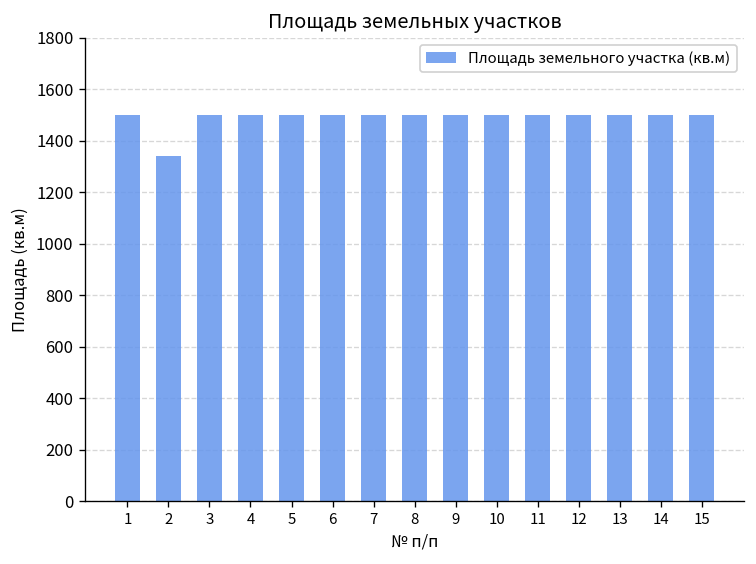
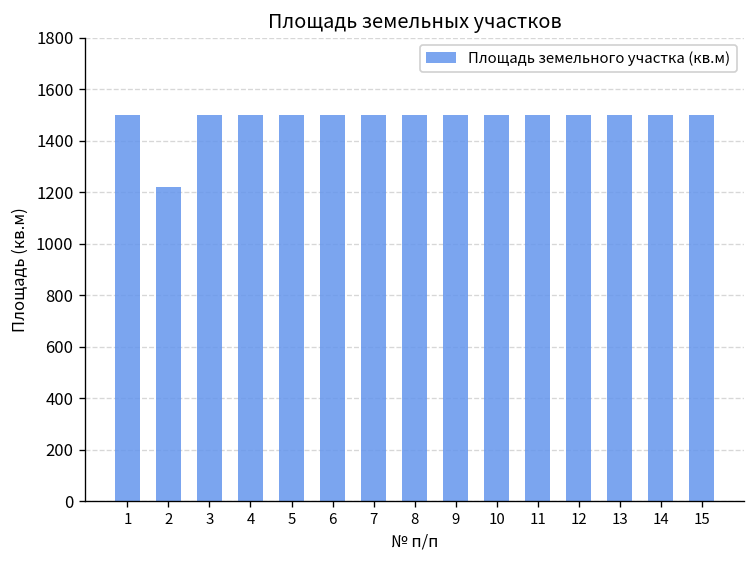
  {
    "1": 1500,
-   "2": 1340,
+   "2": 1220,
    "3": 1500,
    "4": 1500,
    "5": 1500,
    "6": 1500,
    "7": 1500,
    "8": 1500,
    "9": 1500,
    "10": 1500,
    "11": 1500,
    "12": 1500,
    "13": 1500,
    "14": 1500,
    "15": 1500
  }
